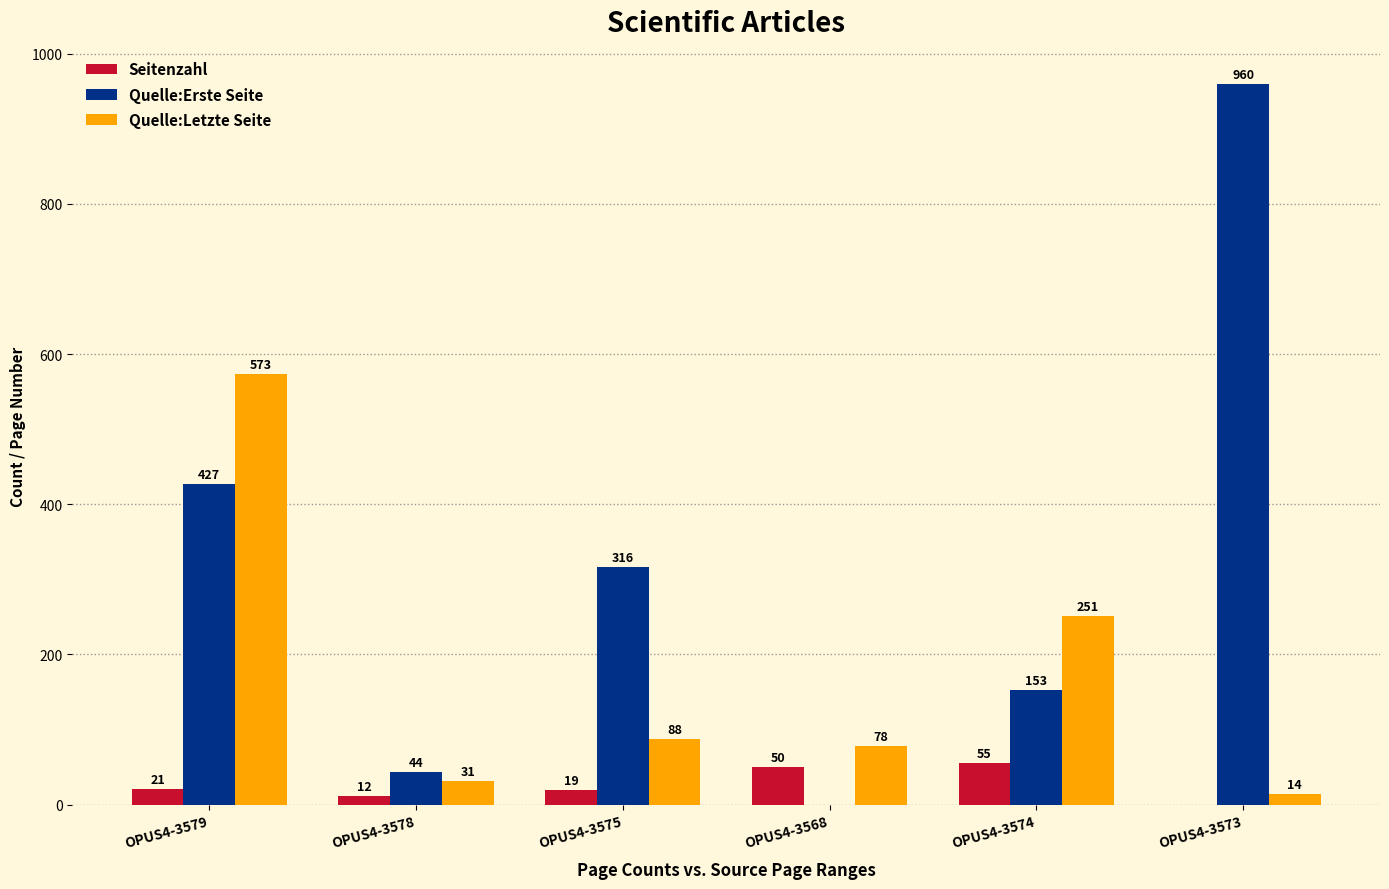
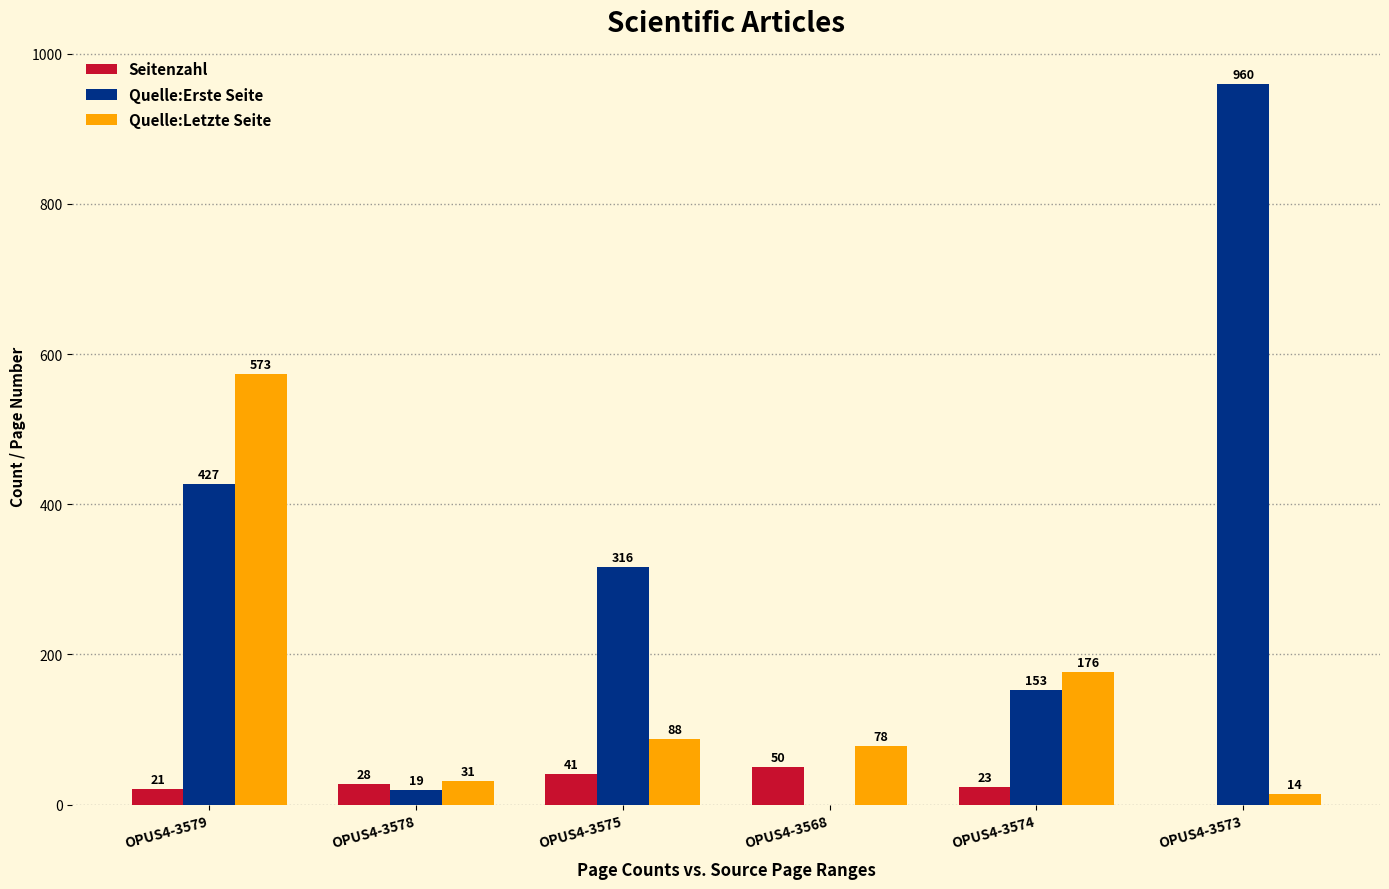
  {
    "Seitenzahl": {
      "OPUS4-3579": 21,
-     "OPUS4-3578": 12,
-     "OPUS4-3575": 19,
+     "OPUS4-3578": 28,
+     "OPUS4-3575": 41,
      "OPUS4-3568": 50,
-     "OPUS4-3574": 55
+     "OPUS4-3574": 23
    },
    "Quelle:Erste Seite": {
      "OPUS4-3579": 427,
-     "OPUS4-3578": 44,
+     "OPUS4-3578": 19,
      "OPUS4-3575": 316,
      "OPUS4-3574": 153,
      "OPUS4-3573": 960
    },
    "Quelle:Letzte Seite": {
      "OPUS4-3579": 573,
      "OPUS4-3578": 31,
      "OPUS4-3575": 88,
      "OPUS4-3568": 78,
-     "OPUS4-3574": 251,
+     "OPUS4-3574": 176,
      "OPUS4-3573": 14
    }
  }
